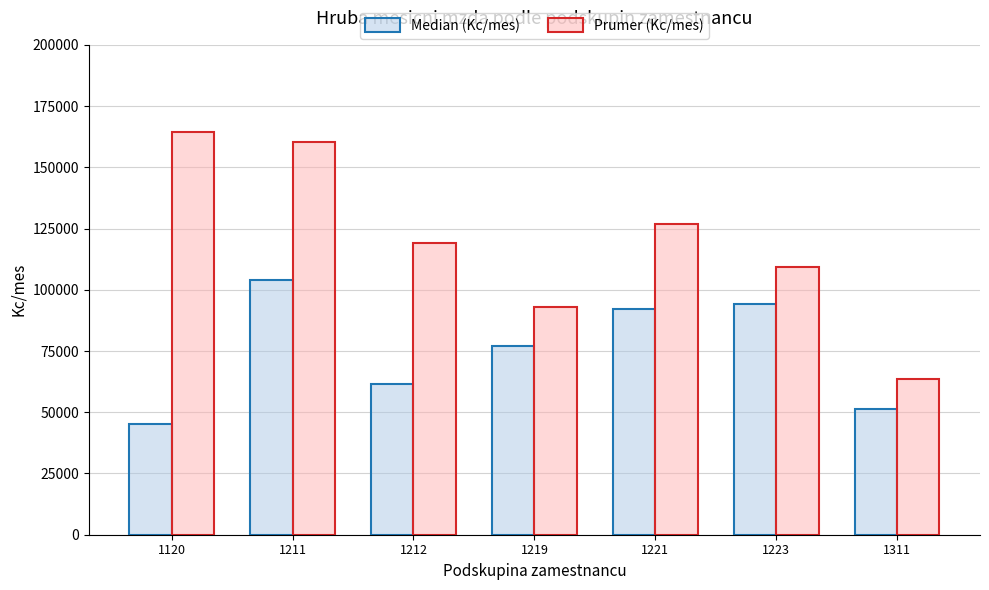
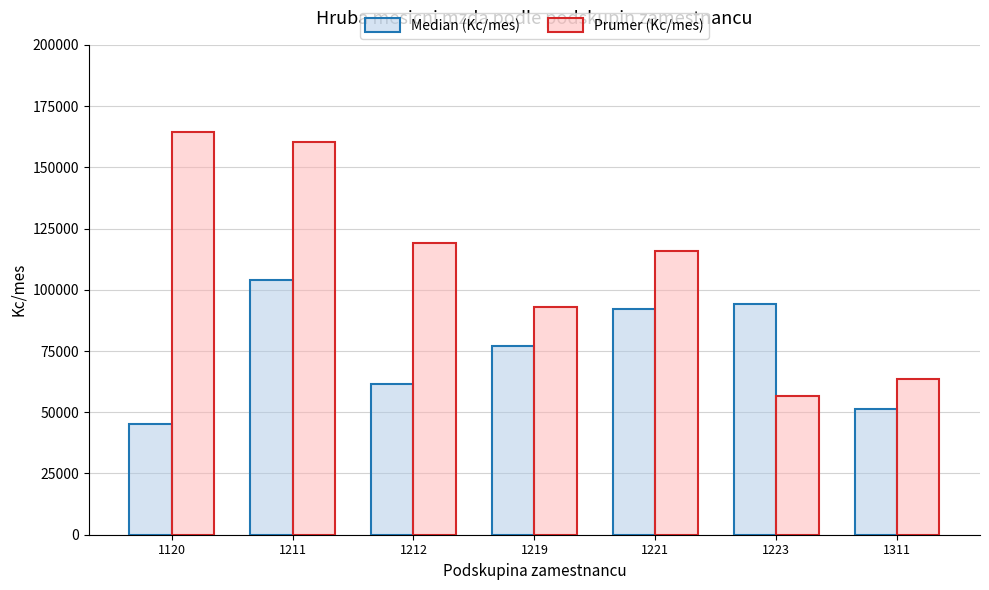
  {
    "Median (Kc/mes)": {
      "1120": 45000,
      "1211": 104000,
      "1212": 62000,
      "1219": 77000,
      "1221": 92000,
      "1223": 94000,
      "1311": 51000
    },
    "Prumer (Kc/mes)": {
      "1120": 164000,
      "1211": 160000,
      "1212": 119000,
      "1219": 93000,
-     "1221": 127000,
-     "1223": 109000,
+     "1221": 116000,
+     "1223": 57000,
      "1311": 64000
    }
  }
